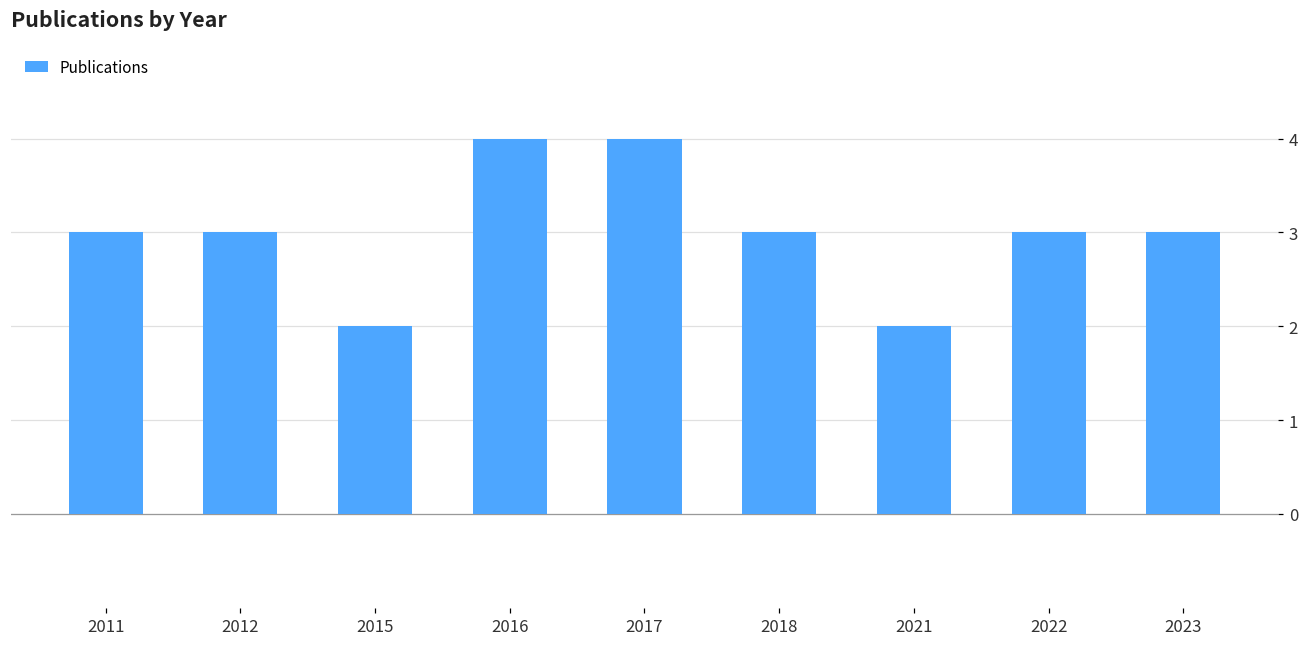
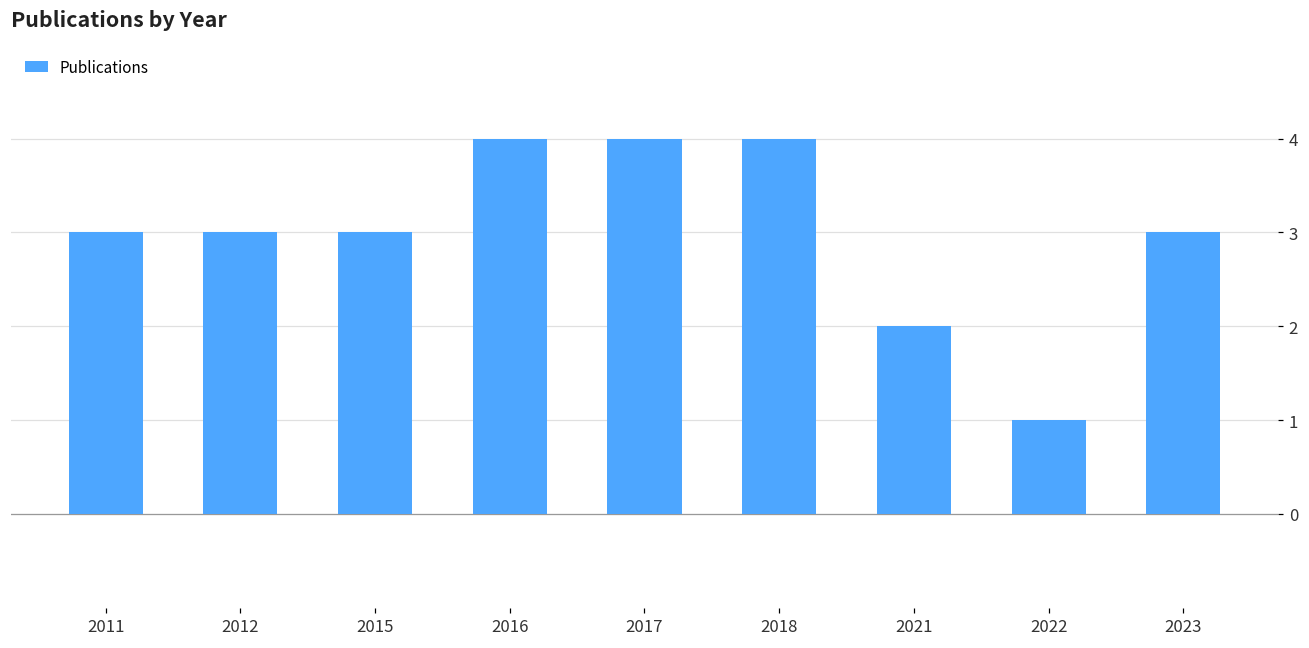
  {
    "2011": 3,
    "2012": 3,
-   "2015": 2,
+   "2015": 3,
    "2016": 4,
    "2017": 4,
-   "2018": 3,
+   "2018": 4,
    "2021": 2,
-   "2022": 3,
+   "2022": 1,
    "2023": 3
  }
